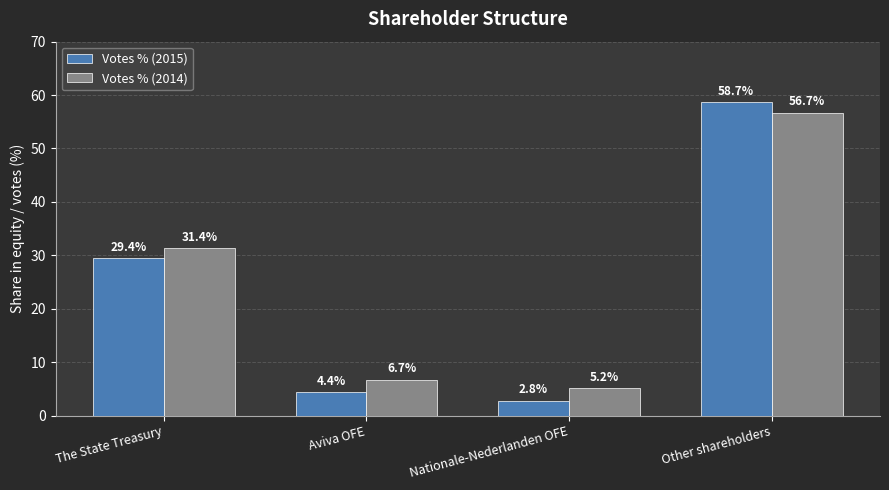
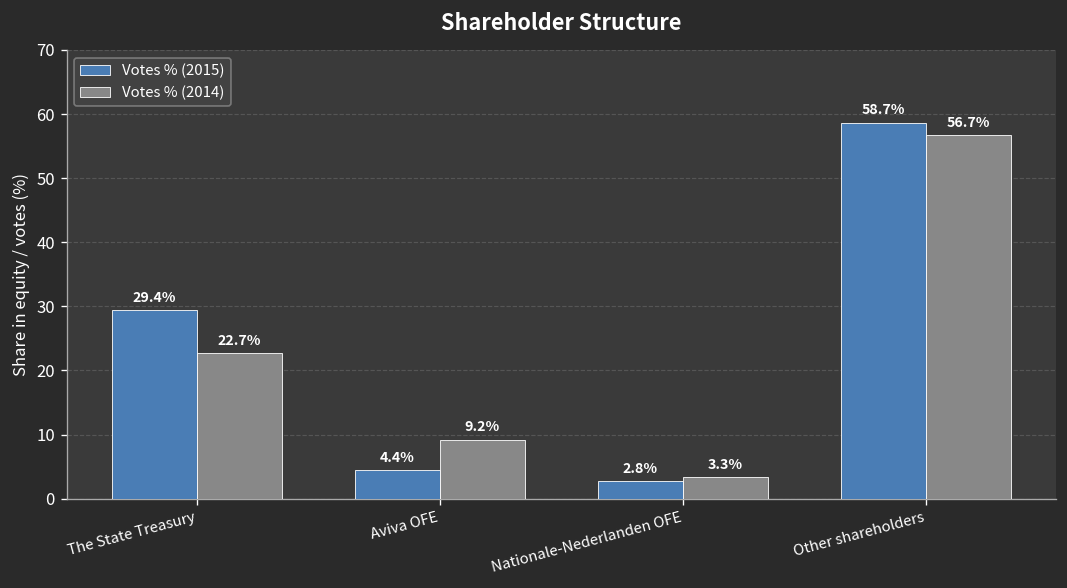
  {
    "Votes % (2015)": {
      "The State Treasury": "29.4%",
      "Aviva OFE": "4.4%",
      "Nationale-Nederlanden OFE": "2.8%",
      "Other shareholders": "58.7%"
    },
    "Votes % (2014)": {
-     "The State Treasury": "31.4%",
-     "Aviva OFE": "6.7%",
-     "Nationale-Nederlanden OFE": "5.2%",
+     "The State Treasury": "22.7%",
+     "Aviva OFE": "9.2%",
+     "Nationale-Nederlanden OFE": "3.3%",
      "Other shareholders": "56.7%"
    }
  }
